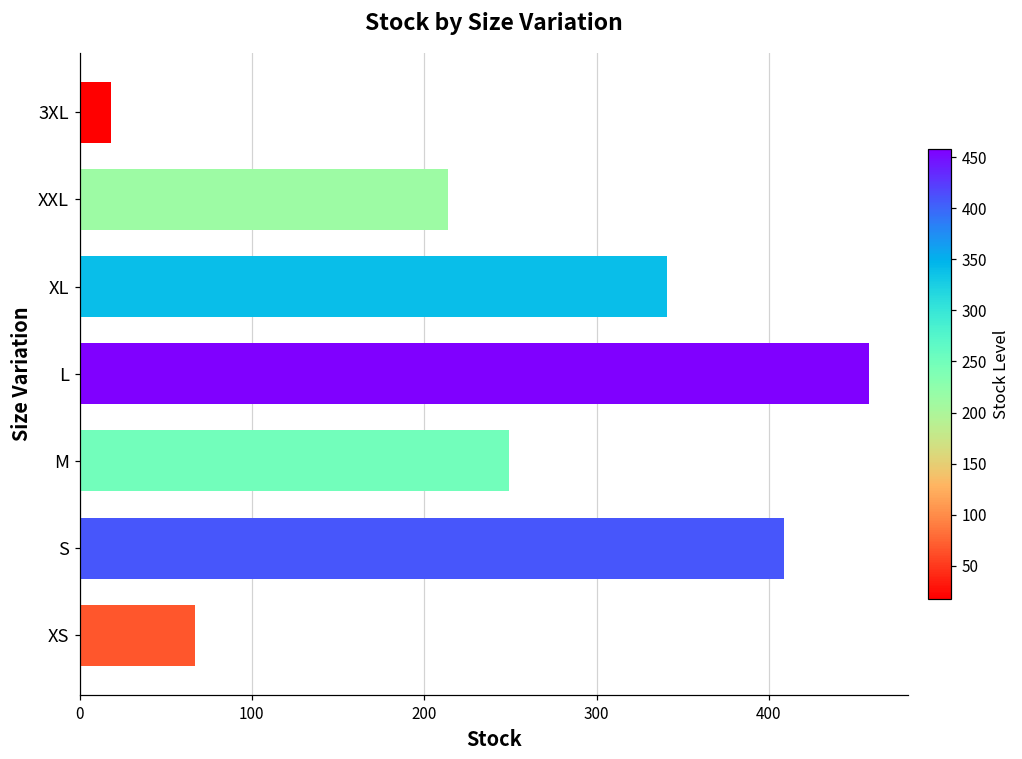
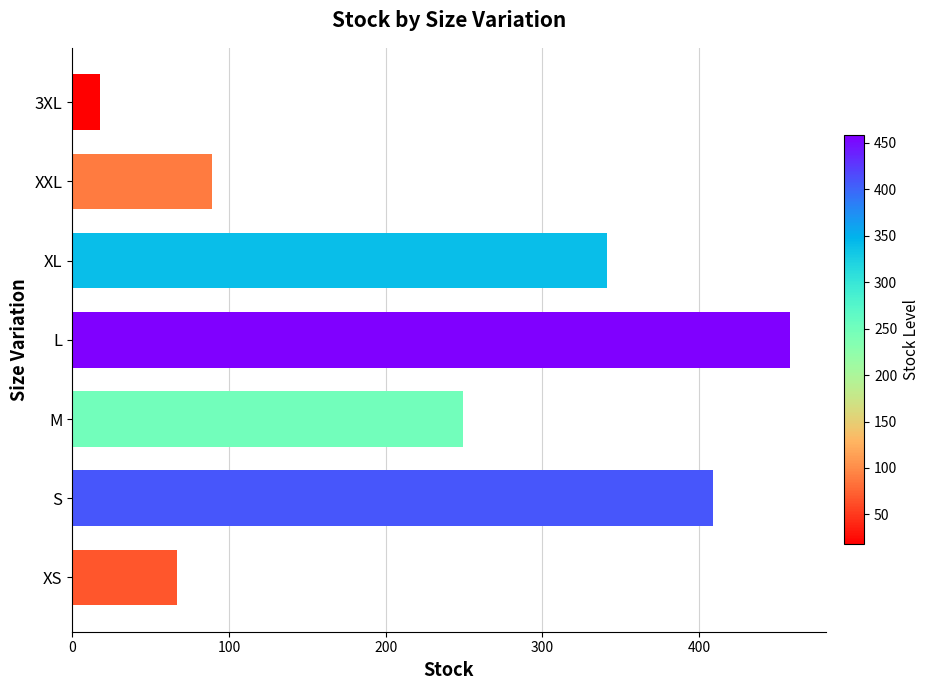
  {
    "3XL": 18,
-   "XXL": 214,
+   "XXL": 89,
    "XL": 341,
    "L": 458,
    "M": 249,
    "S": 409,
    "XS": 67
  }
